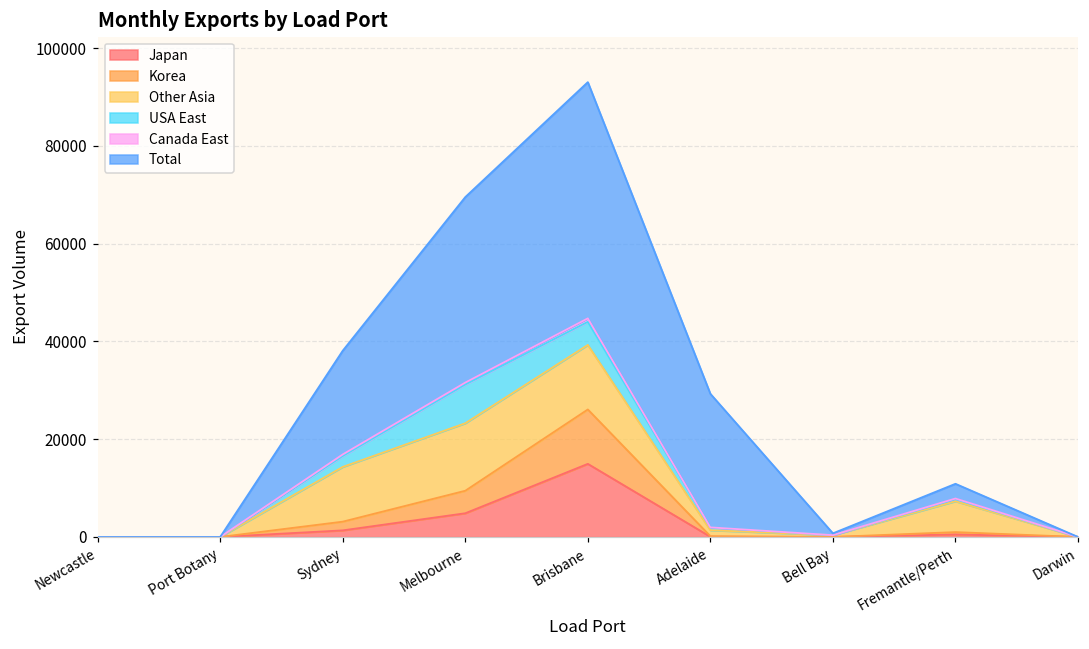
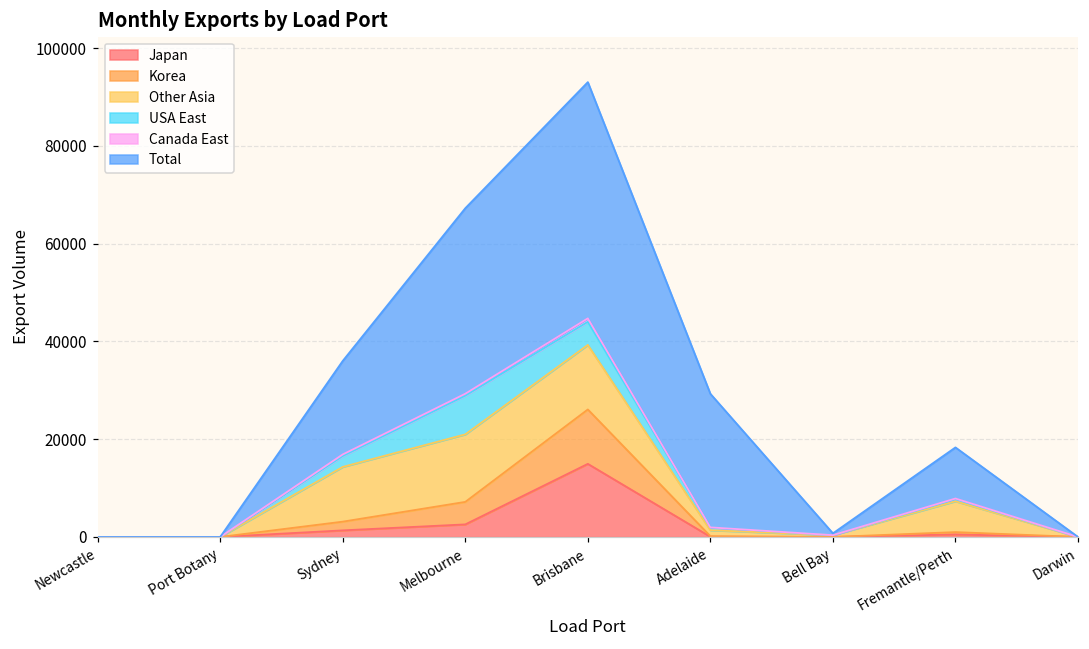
  {
    "Japan": {
      "Sydney": 1000,
-     "Melbourne": 5000,
+     "Melbourne": 3000,
      "Brisbane": 15000
    },
    "USA East": {
      "Brisbane": 5000
    },
    "Canada East": {
      "Brisbane": 1000
    },
    "Total": {
-     "Sydney": 21000,
+     "Sydney": 19000,
      "Melbourne": 38000,
      "Brisbane": 48000,
      "Adelaide": 27000,
-     "Fremantle/Perth": 3000
+     "Fremantle/Perth": 10000
    }
  }
